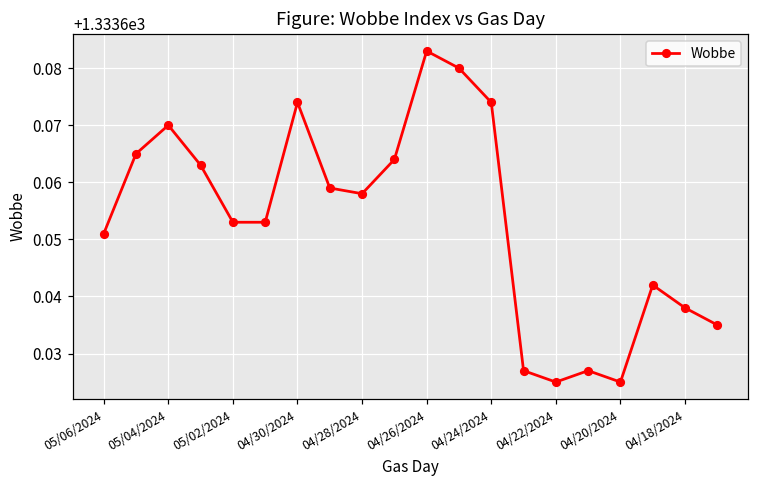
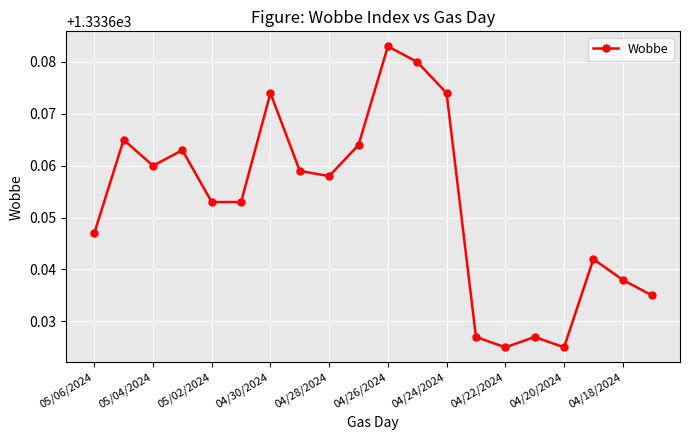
  {
-   "05/06/2024": 1333.651,
-   "05/04/2024": 1333.67,
+   "05/06/2024": 1333.647,
+   "05/04/2024": 1333.66,
    "05/02/2024": 1333.653,
    "04/30/2024": 1333.674,
    "04/28/2024": 1333.658,
    "04/26/2024": 1333.683,
    "04/24/2024": 1333.674,
    "04/22/2024": 1333.625,
    "04/20/2024": 1333.625,
    "04/18/2024": 1333.638
  }
